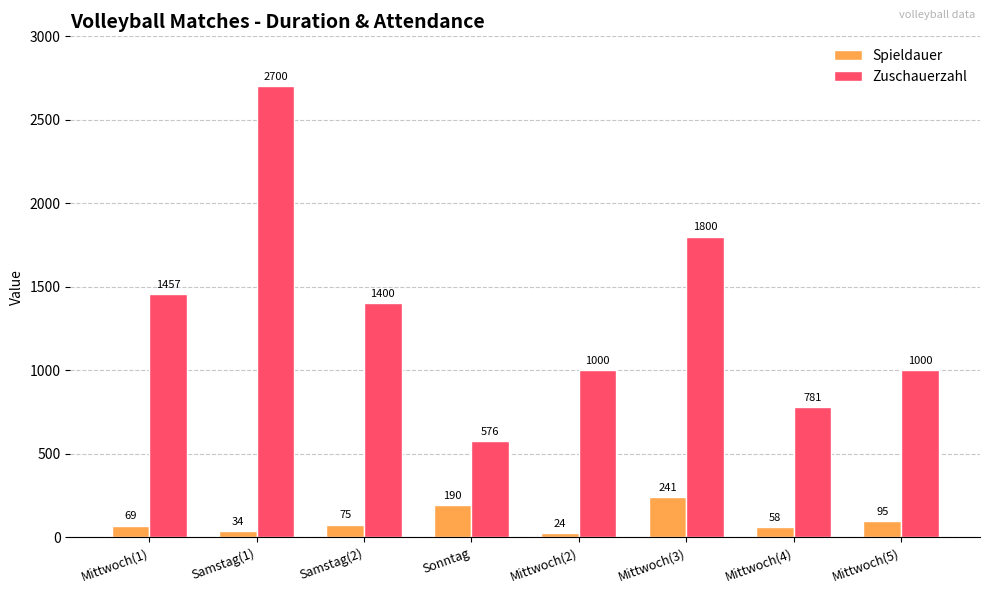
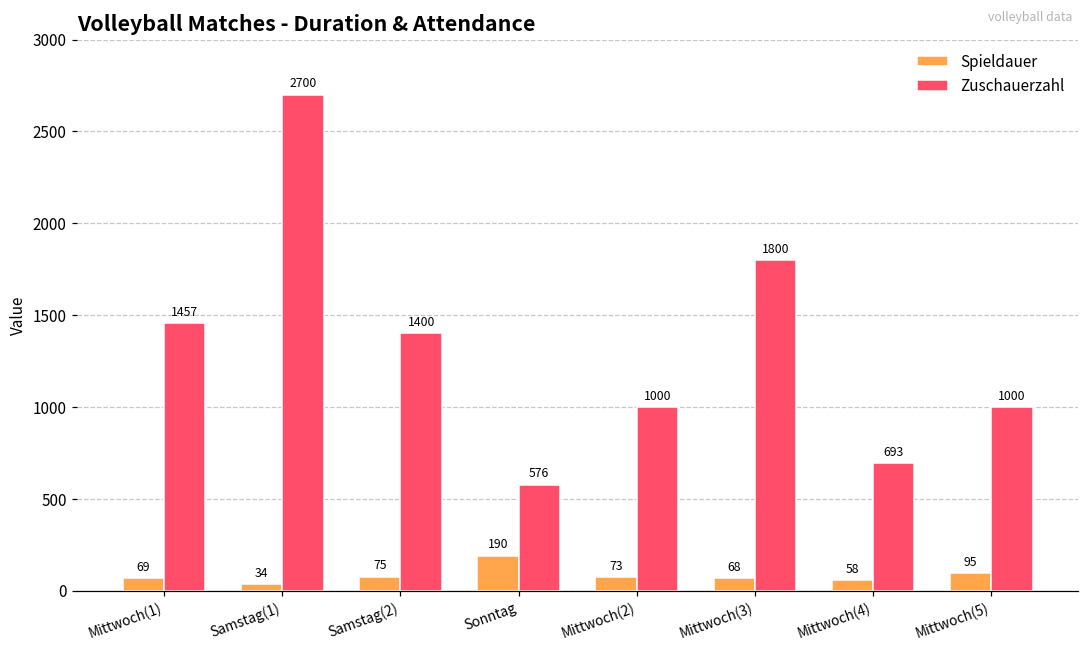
  {
    "Spieldauer": {
      "Mittwoch(1)": 69,
      "Samstag(1)": 34,
      "Samstag(2)": 75,
      "Sonntag": 190,
-     "Mittwoch(2)": 24,
-     "Mittwoch(3)": 241,
+     "Mittwoch(2)": 73,
+     "Mittwoch(3)": 68,
      "Mittwoch(4)": 58,
      "Mittwoch(5)": 95
    },
    "Zuschauerzahl": {
      "Mittwoch(1)": 1457,
      "Samstag(1)": 2700,
      "Samstag(2)": 1400,
      "Sonntag": 576,
      "Mittwoch(2)": 1000,
      "Mittwoch(3)": 1800,
-     "Mittwoch(4)": 781,
+     "Mittwoch(4)": 693,
      "Mittwoch(5)": 1000
    }
  }
